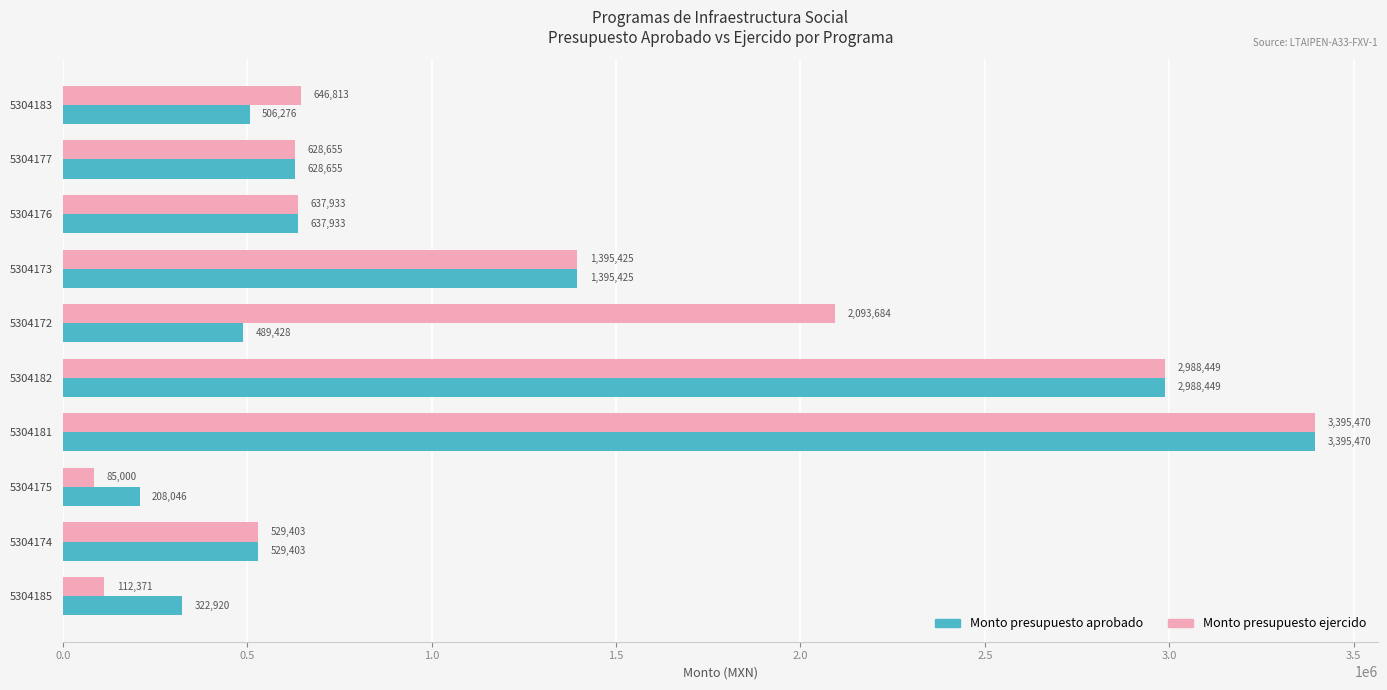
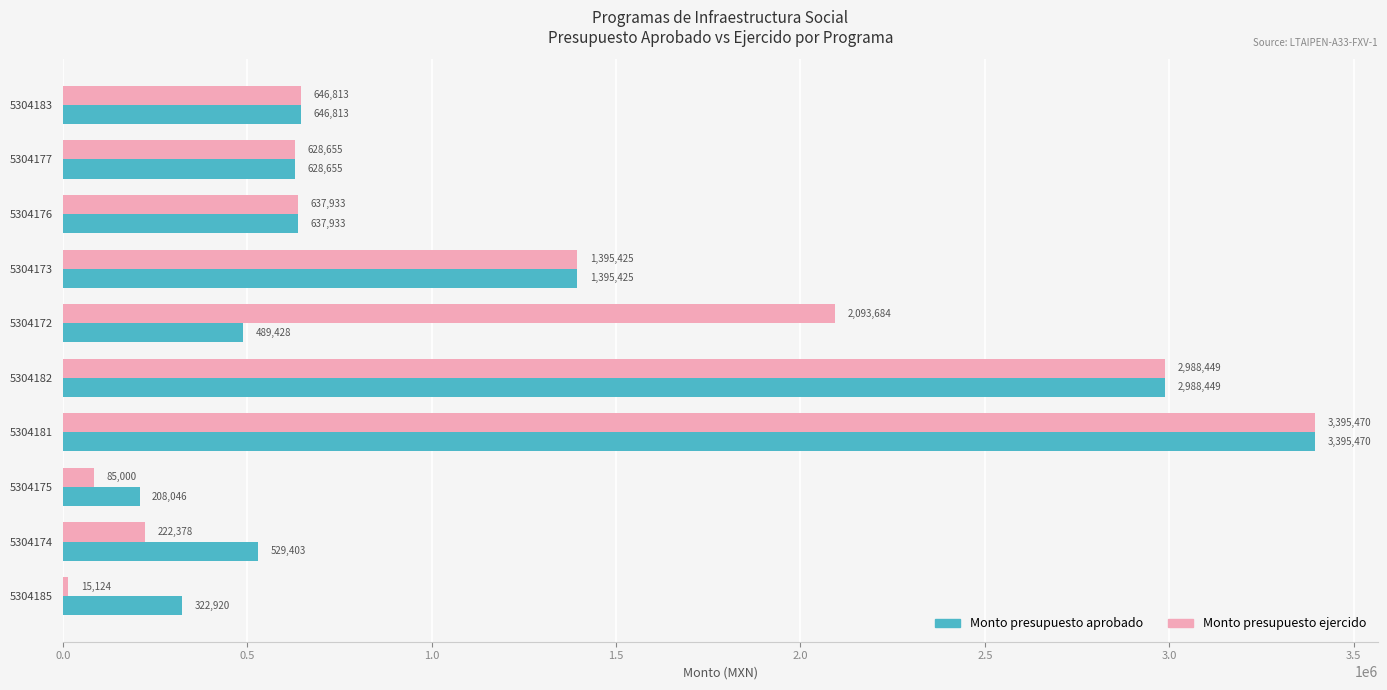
  {
    "Monto presupuesto aprobado": {
-     "5304183": "506,276",
+     "5304183": "646,813",
      "5304177": "628,655",
      "5304176": "637,933",
      "5304173": "1,395,425",
      "5304172": "489,428",
      "5304182": "2,988,449",
      "5304181": "3,395,470",
      "5304175": "208,046",
      "5304174": "529,403",
      "5304185": "322,920"
    },
    "Monto presupuesto ejercido": {
      "5304183": "646,813",
      "5304177": "628,655",
      "5304176": "637,933",
      "5304173": "1,395,425",
      "5304172": "2,093,684",
      "5304182": "2,988,449",
      "5304181": "3,395,470",
      "5304175": "85,000",
-     "5304174": "529,403",
-     "5304185": "112,371"
+     "5304174": "222,378",
+     "5304185": "15,124"
    }
  }
